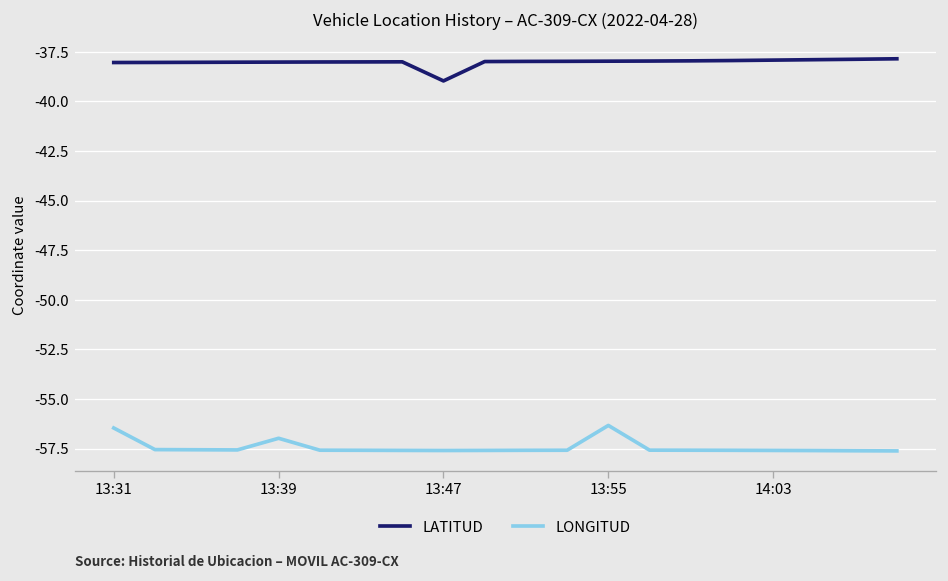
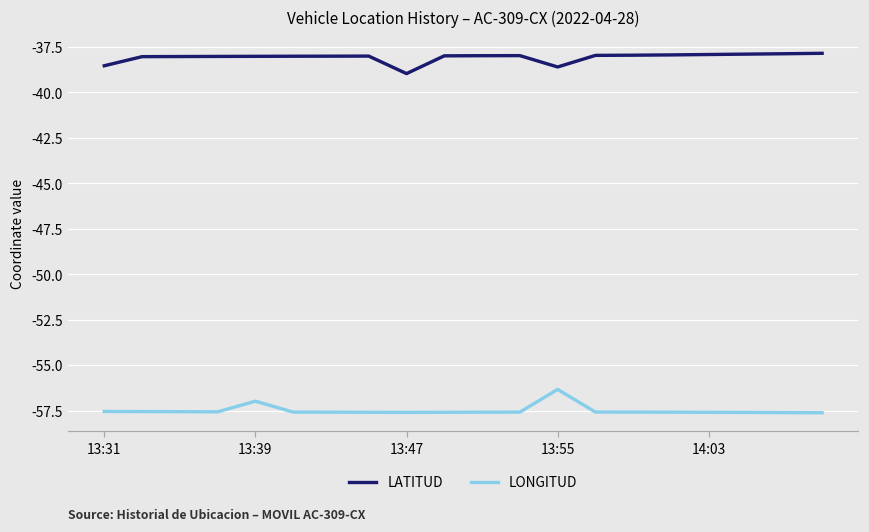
  {
    "LATITUD": {
-     "13:31": -38.0,
+     "13:31": -38.5,
      "13:39": -38.0,
      "13:47": -39.0,
-     "13:55": -38.0,
+     "13:55": -38.6,
      "14:03": -37.9
    },
    "LONGITUD": {
-     "13:31": -56.5,
+     "13:31": -57.5,
      "13:39": -57.0,
      "13:47": -57.6,
      "13:55": -56.3,
      "14:03": -57.6
    }
  }
